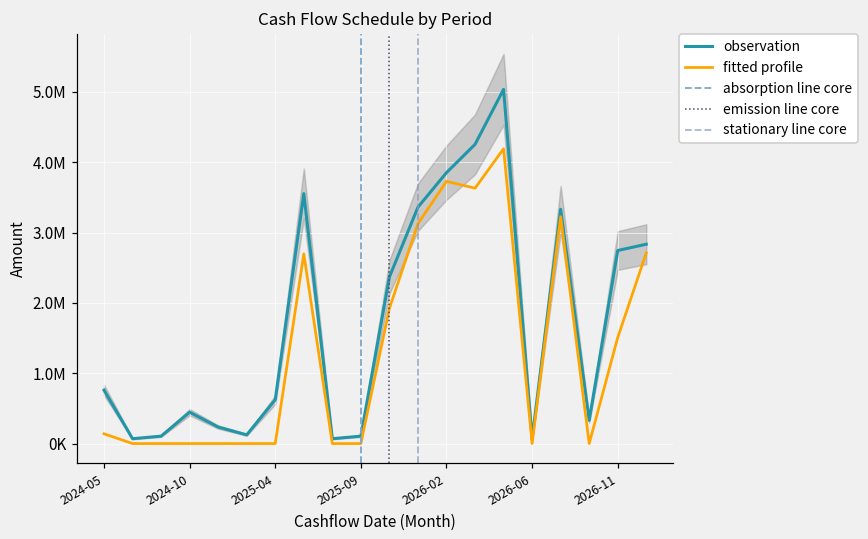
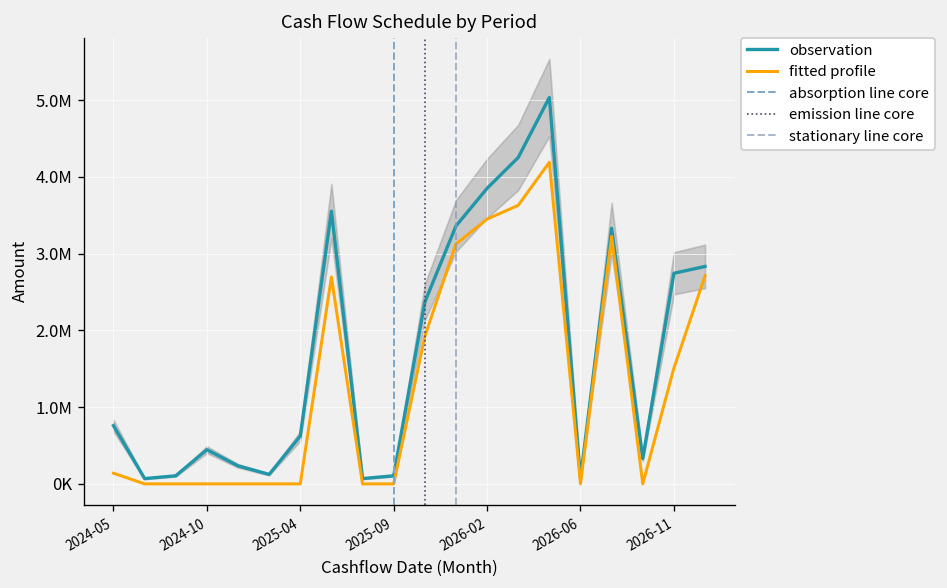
  {
    "fitted profile": {
      "2024-05": 100000,
      "2024-10": 0,
      "2025-04": 0,
      "2025-09": 0,
-     "2026-02": 3700000,
+     "2026-02": 3500000,
      "2026-06": 0,
      "2026-11": 1500000
    }
  }
